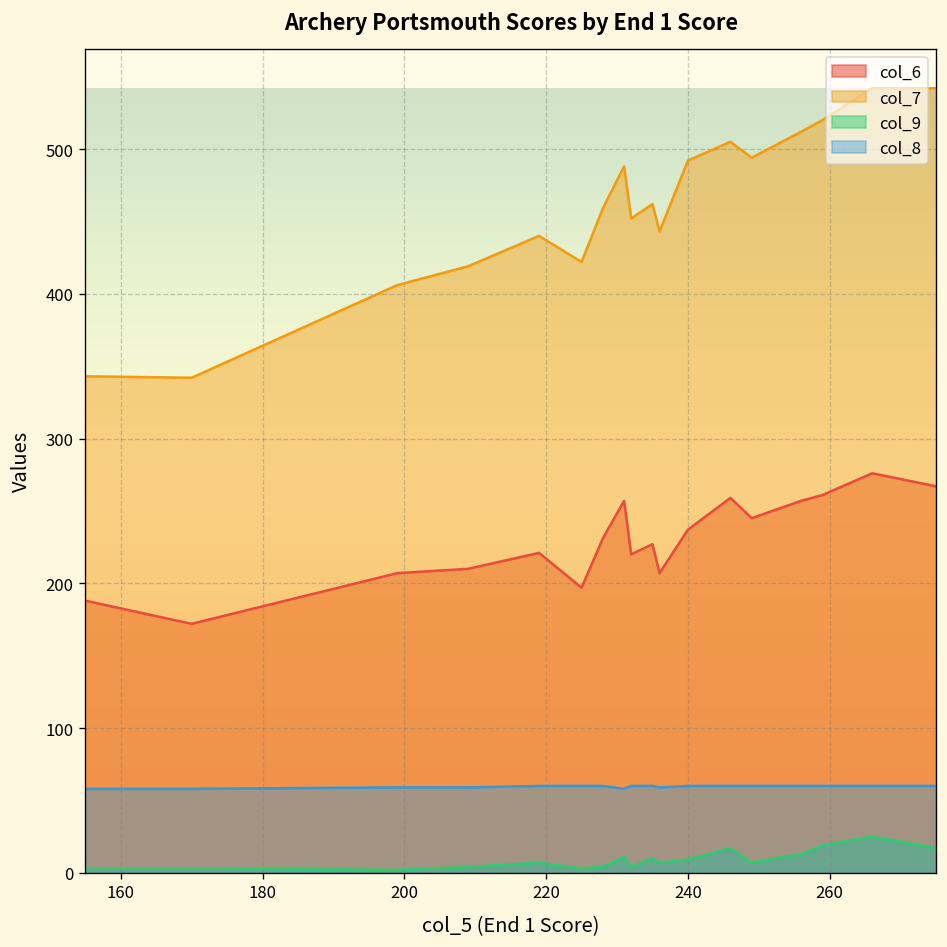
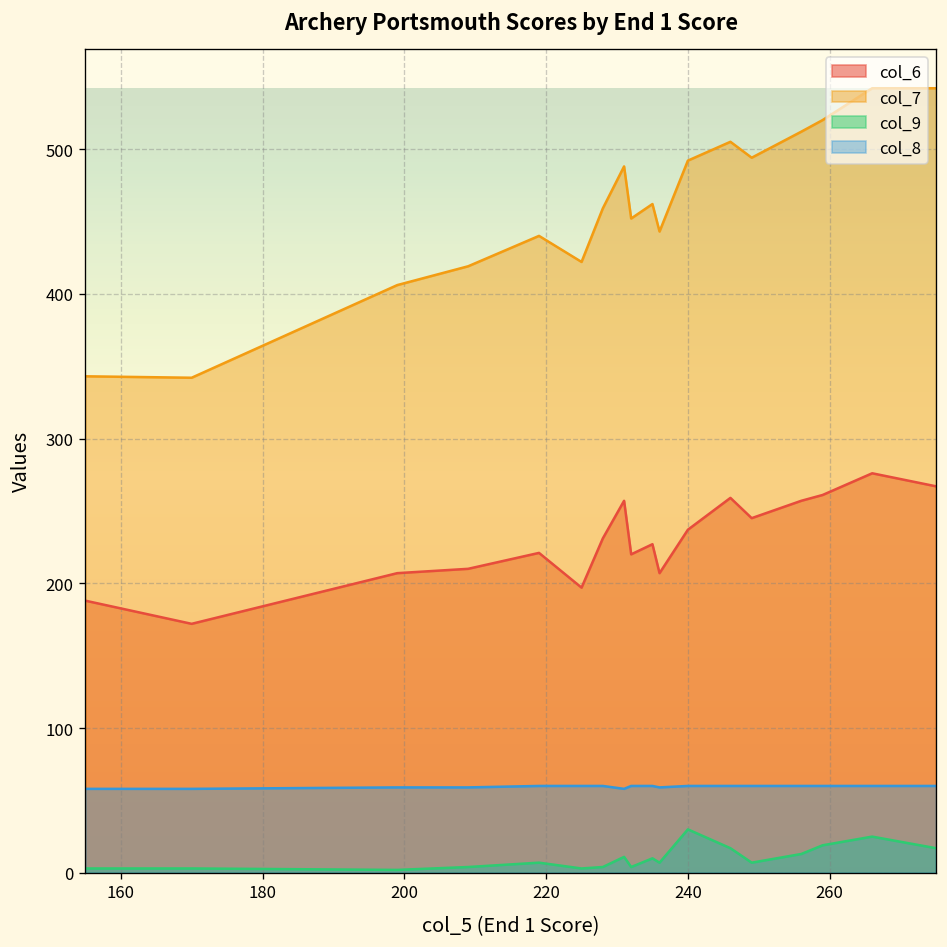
  {
    "col_6": {
      "240": 237
    },
    "col_7": {
      "240": 492
    },
    "col_9": {
-     "240": 9
+     "240": 30
    },
    "col_8": {
      "240": 60
    }
  }
